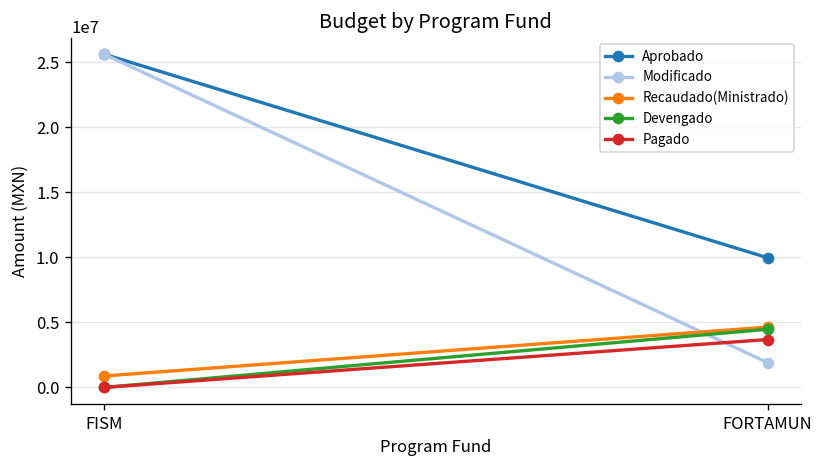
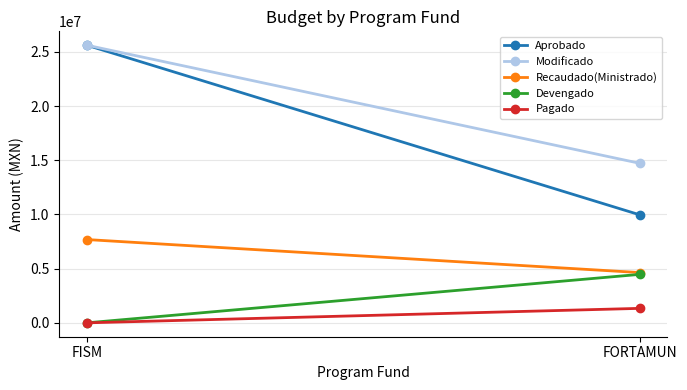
  {
    "Aprobado": {
      "FORTAMUN": 10000000
    },
    "Modificado": {
-     "FORTAMUN": 1900000
+     "FORTAMUN": 14700000
    },
    "Recaudado(Ministrado)": {
-     "FISM": 900000
+     "FISM": 7700000
    },
    "Pagado": {
-     "FORTAMUN": 3700000
+     "FORTAMUN": 1300000
    }
  }
